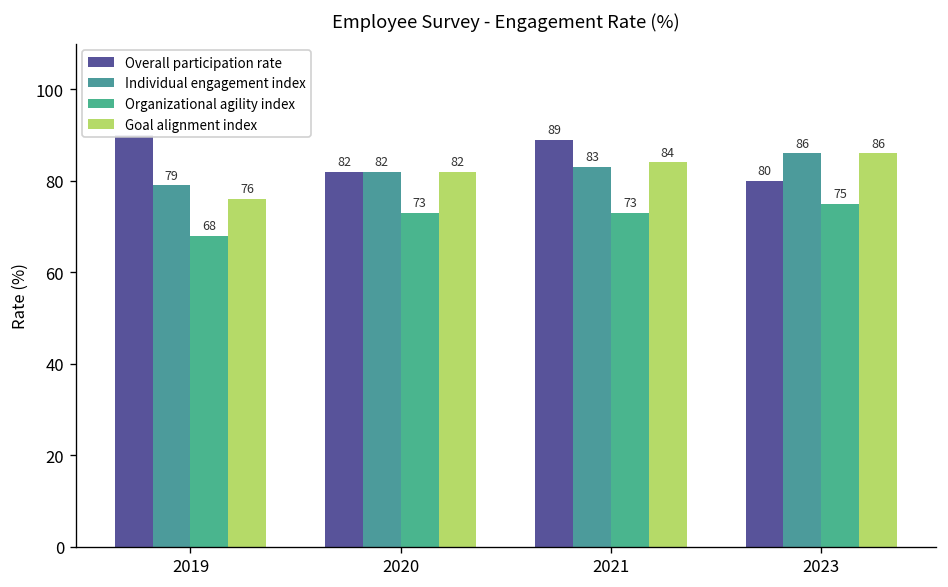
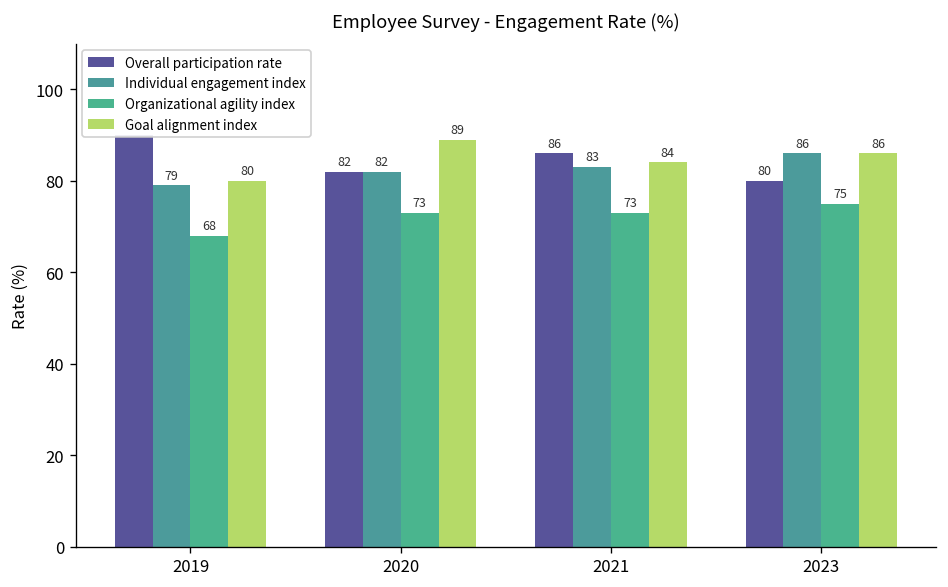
  {
    "Overall participation rate": {
      "2020": 82,
-     "2021": 89,
+     "2021": 86,
      "2023": 80
    },
    "Goal alignment index": {
-     "2019": 76,
-     "2020": 82,
+     "2019": 80,
+     "2020": 89,
      "2021": 84,
      "2023": 86
    }
  }
